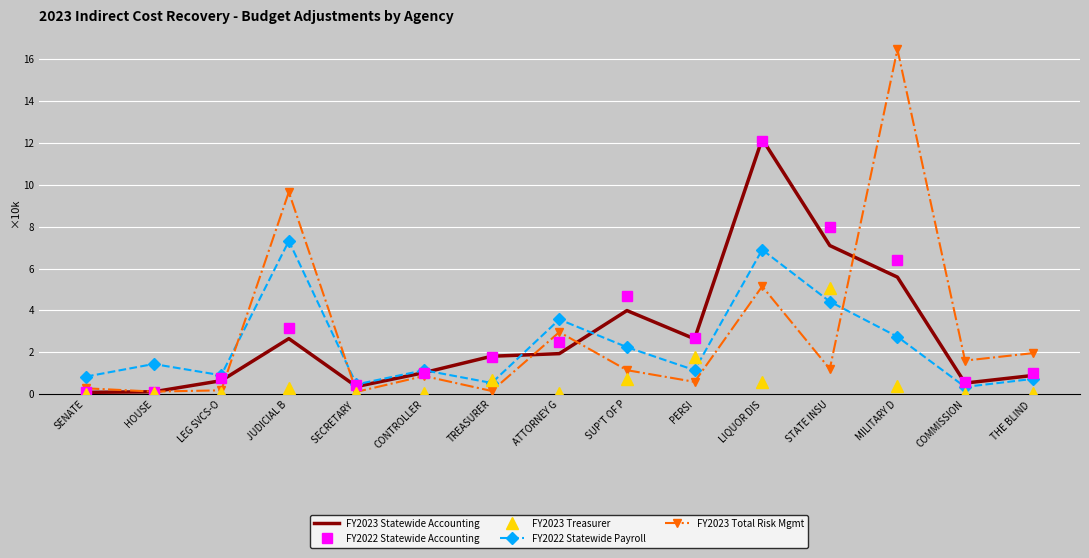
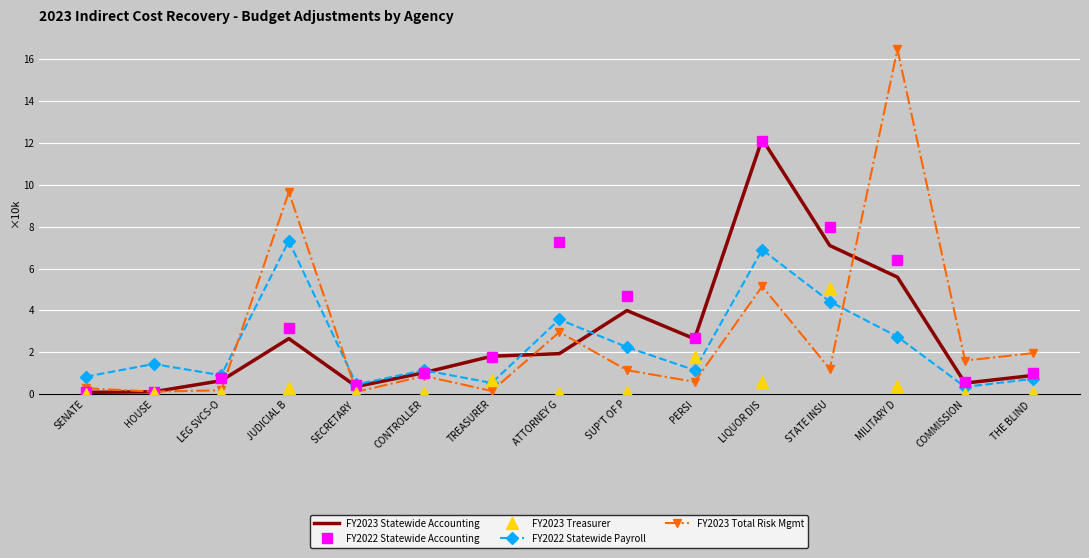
  {
    "FY2023 Statewide Accounting": {
      "LEG SVCS-O": 0.6,
      "JUDICIAL B": 2.7,
      "ATTORNEY G": 1.9,
      "SUP'T OF P": 4.0,
      "STATE INSU": 7.1,
      "MILITARY D": 5.6,
      "THE BLIND": 0.9
    },
    "FY2022 Statewide Accounting": {
      "JUDICIAL B": 3.2,
-     "ATTORNEY G": 2.5,
+     "ATTORNEY G": 7.3,
      "SUP'T OF P": 4.7,
      "STATE INSU": 8.0,
      "MILITARY D": 6.4,
      "THE BLIND": 1.0
    },
    "FY2023 Treasurer": {
      "LEG SVCS-O": 0.0,
      "JUDICIAL B": 0.3,
      "CONTROLLER": 0.0,
      "TREASURER": 0.7,
      "ATTORNEY G": 0.1,
-     "SUP'T OF P": 0.7,
+     "SUP'T OF P": 0.1,
      "PERSI": 1.8,
      "LIQUOR DIS": 0.6,
      "STATE INSU": 5.1,
      "MILITARY D": 0.4,
      "COMMISSION": 0.0,
      "THE BLIND": 0.1
    },
    "FY2022 Statewide Payroll": {
      "SENATE": 0.8,
      "HOUSE": 1.4,
      "JUDICIAL B": 7.3,
      "TREASURER": 0.5,
      "ATTORNEY G": 3.6,
      "SUP'T OF P": 2.2,
      "PERSI": 1.1,
      "LIQUOR DIS": 6.9,
      "STATE INSU": 4.4,
      "MILITARY D": 2.7,
      "COMMISSION": 0.3,
      "THE BLIND": 0.7
    },
    "FY2023 Total Risk Mgmt": {
      "SENATE": 0.3,
      "LEG SVCS-O": 0.2,
      "JUDICIAL B": 9.7,
      "CONTROLLER": 0.9,
      "TREASURER": 0.2,
      "ATTORNEY G": 3.0,
      "SUP'T OF P": 1.1,
      "PERSI": 0.6,
      "LIQUOR DIS": 5.2,
      "STATE INSU": 1.2,
      "MILITARY D": 16.5,
      "COMMISSION": 1.6,
      "THE BLIND": 2.0
    }
  }
